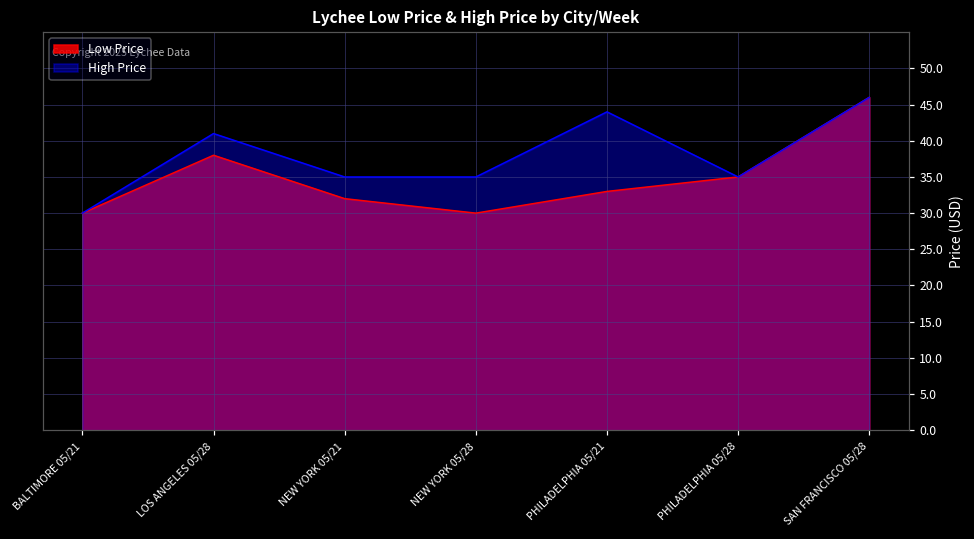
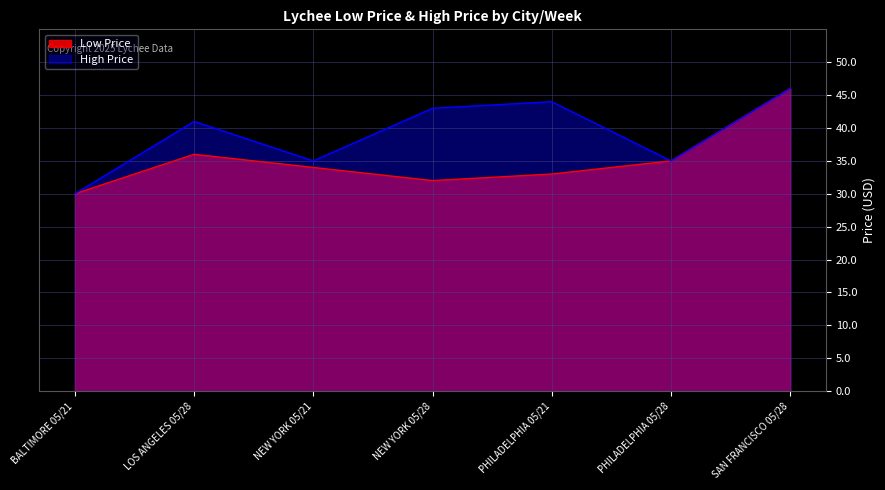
  {
    "Low Price": {
-     "LOS ANGELES 05/28": 38,
-     "NEW YORK 05/21": 32,
-     "NEW YORK 05/28": 30,
+     "LOS ANGELES 05/28": 36,
+     "NEW YORK 05/21": 34,
+     "NEW YORK 05/28": 32,
      "PHILADELPHIA 05/21": 33
    },
    "High Price": {
      "LOS ANGELES 05/28": 41,
      "NEW YORK 05/21": 35,
-     "NEW YORK 05/28": 35,
+     "NEW YORK 05/28": 43,
      "PHILADELPHIA 05/21": 44
    }
  }
